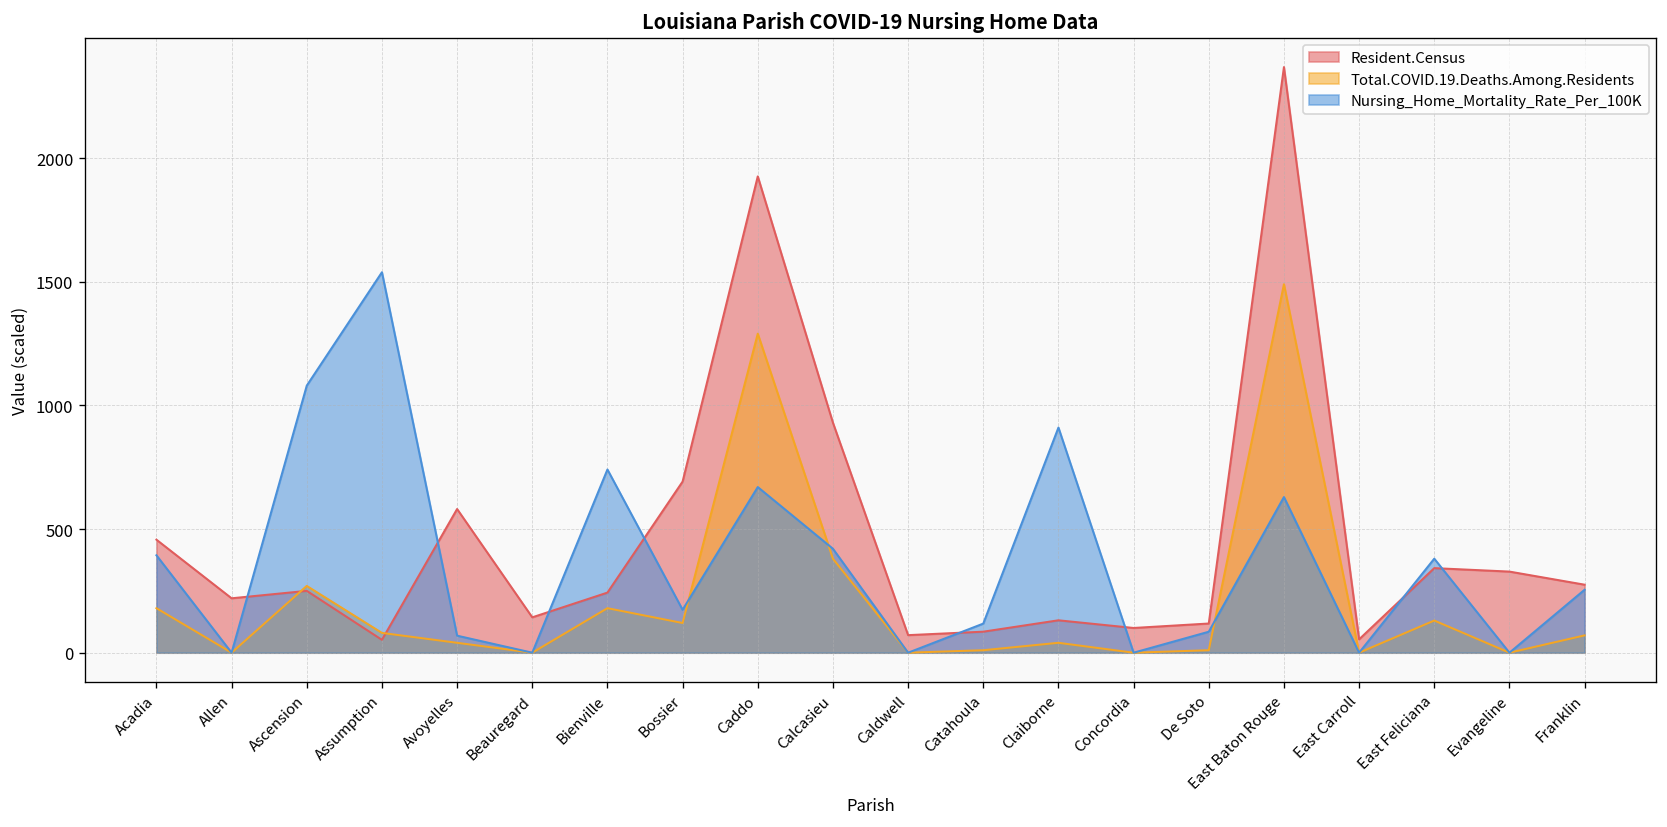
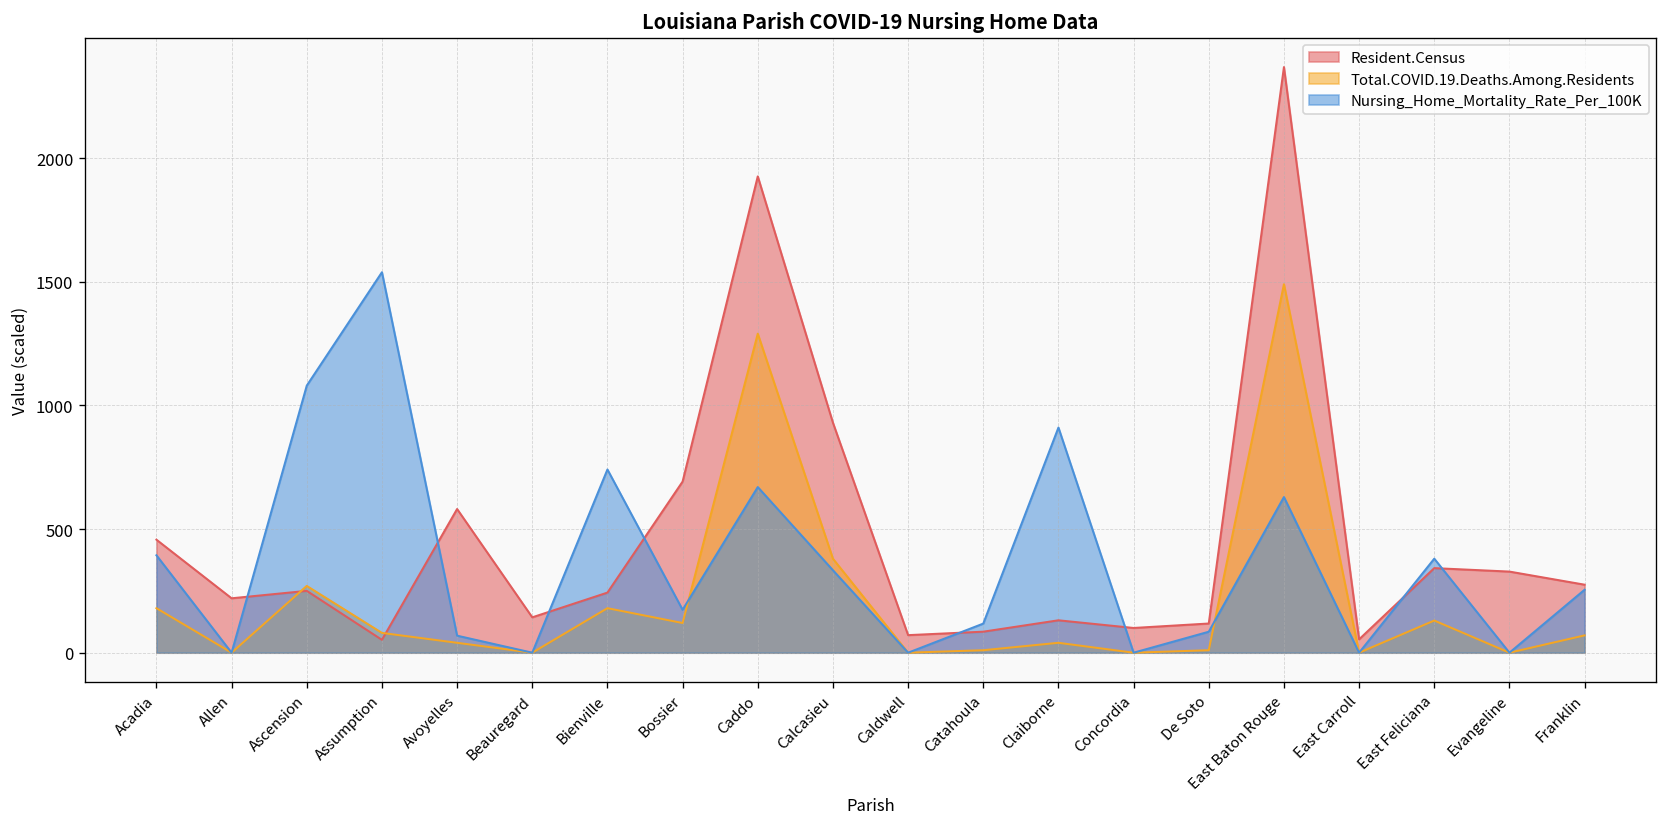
  {
    "Resident.Census": {
      "Acadia": 460,
      "Allen": 220,
      "Ascension": 250,
      "Assumption": 50,
      "Avoyelles": 580,
      "Beauregard": 140,
      "Bienville": 240,
      "Bossier": 690,
      "Caddo": 1930,
      "Calcasieu": 930,
      "Caldwell": 70,
      "Catahoula": 90,
      "Claiborne": 130,
      "Concordia": 100,
      "De Soto": 120,
      "East Baton Rouge": 2370,
      "East Carroll": 50,
      "East Feliciana": 340,
      "Evangeline": 330,
      "Franklin": 280
    },
    "Total.COVID.19.Deaths.Among.Residents": {
      "Acadia": 180,
      "Ascension": 270,
      "Assumption": 80,
      "Avoyelles": 40,
      "Bienville": 180,
      "Bossier": 120,
      "Caddo": 1290,
      "Calcasieu": 380,
      "Catahoula": 10,
      "Claiborne": 40,
      "De Soto": 10,
      "East Baton Rouge": 1490,
      "East Feliciana": 130,
      "Franklin": 70
    },
    "Nursing_Home_Mortality_Rate_Per_100K": {
      "Acadia": 390,
      "Ascension": 1080,
      "Assumption": 1540,
      "Avoyelles": 70,
      "Bienville": 740,
      "Bossier": 170,
      "Caddo": 670,
-     "Calcasieu": 420,
+     "Calcasieu": 330,
      "Catahoula": 120,
      "Claiborne": 910,
      "De Soto": 80,
      "East Baton Rouge": 630,
      "East Feliciana": 380,
      "Franklin": 250
    }
  }
